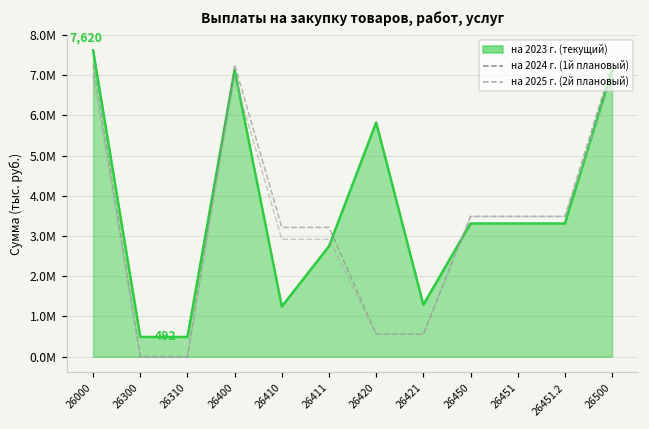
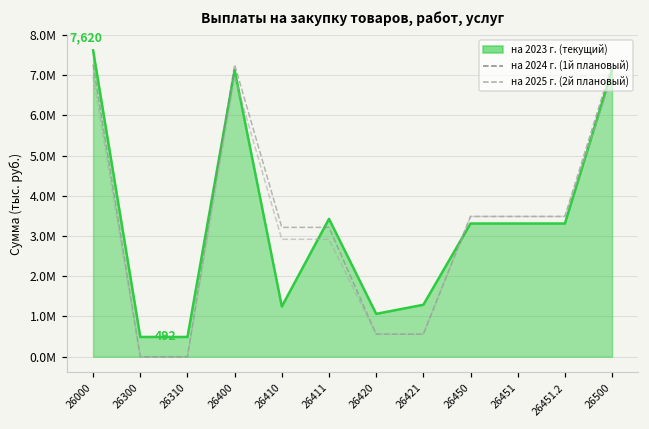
  {
    "на 2023 г. (текущий)": {
      "26300": 500000,
      "26400": 7100000,
      "26410": 1200000,
-     "26411": 2700000,
-     "26420": 5800000,
+     "26411": 3400000,
+     "26420": 1100000,
      "26421": 1300000,
      "26450": 3300000,
      "26451": 3300000,
      "26451.2": 3300000
    }
  }
